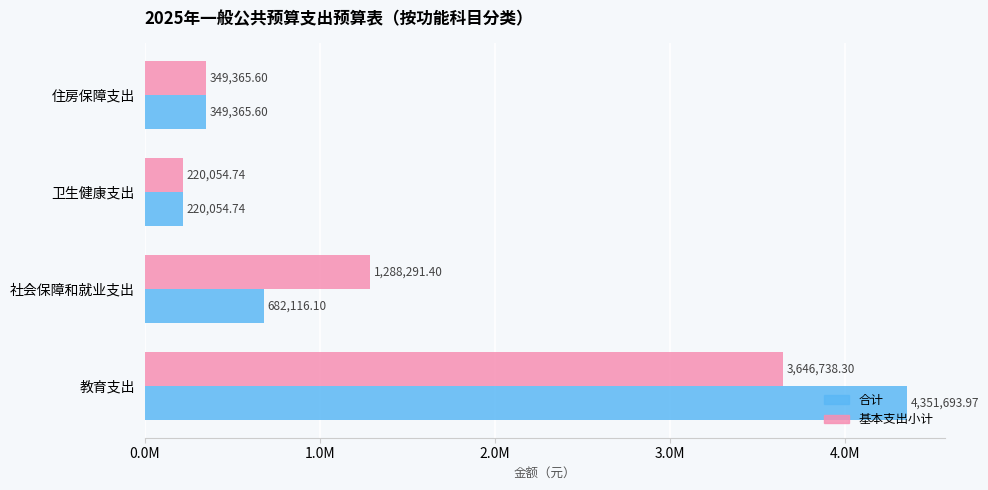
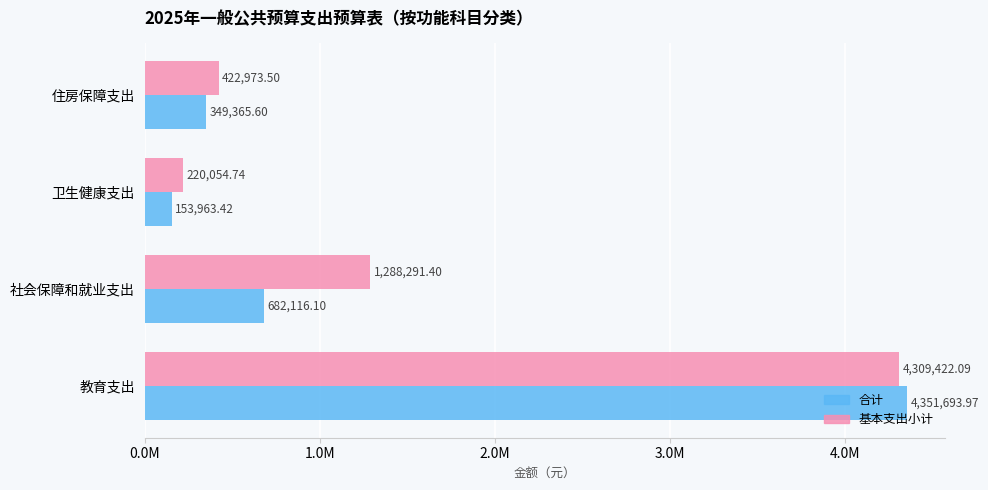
  {
    "合计": {
      "住房保障支出": "349,365.60",
-     "卫生健康支出": "220,054.74",
+     "卫生健康支出": "153,963.42",
      "社会保障和就业支出": "682,116.10",
      "教育支出": "4,351,693.97"
    },
    "基本支出小计": {
-     "住房保障支出": "349,365.60",
+     "住房保障支出": "422,973.50",
      "卫生健康支出": "220,054.74",
      "社会保障和就业支出": "1,288,291.40",
-     "教育支出": "3,646,738.30"
+     "教育支出": "4,309,422.09"
    }
  }
